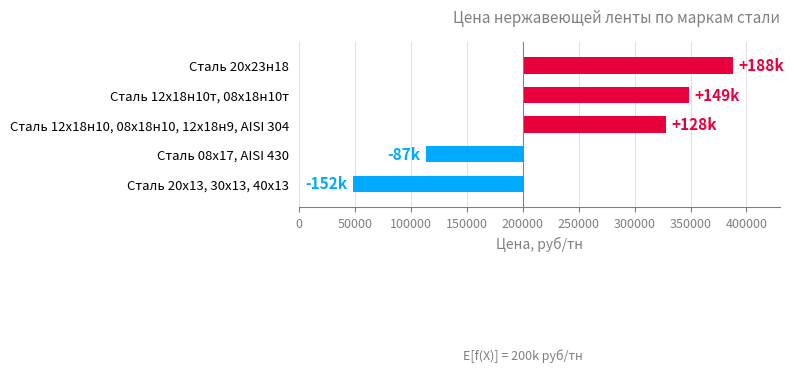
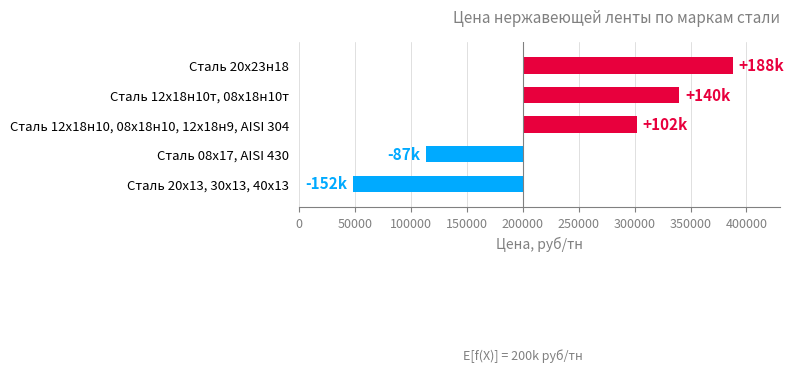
  {
    "Сталь 20х23н18": "+188k",
-   "Сталь 12х18н10т, 08х18н10т": "+149k",
-   "Сталь 12х18н10, 08х18н10, 12х18н9, AISI 304": "+128k",
+   "Сталь 12х18н10т, 08х18н10т": "+140k",
+   "Сталь 12х18н10, 08х18н10, 12х18н9, AISI 304": "+102k",
    "Сталь 08х17, AISI 430": "-87k",
    "Сталь 20х13, 30х13, 40х13": "-152k"
  }
